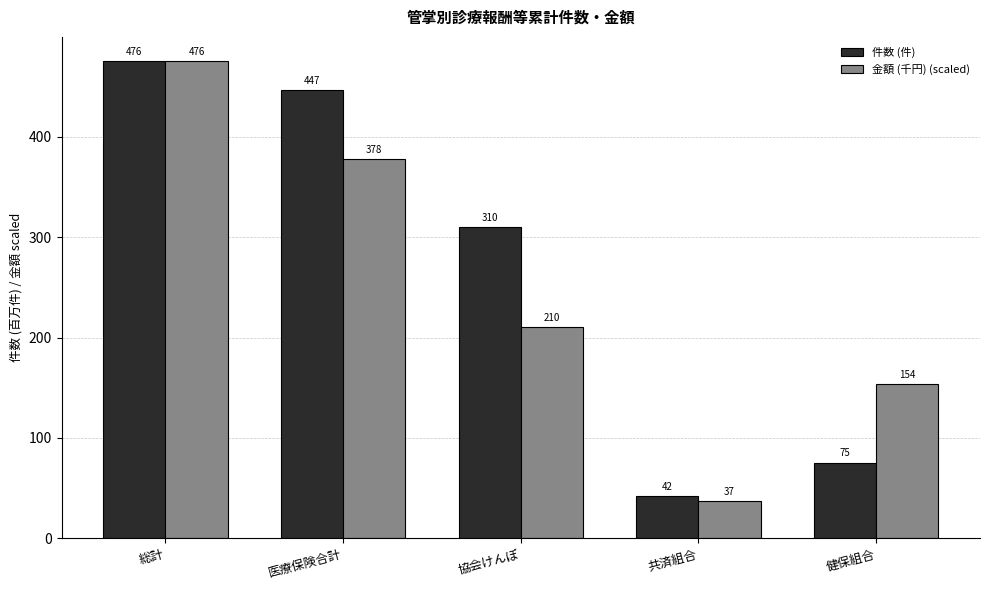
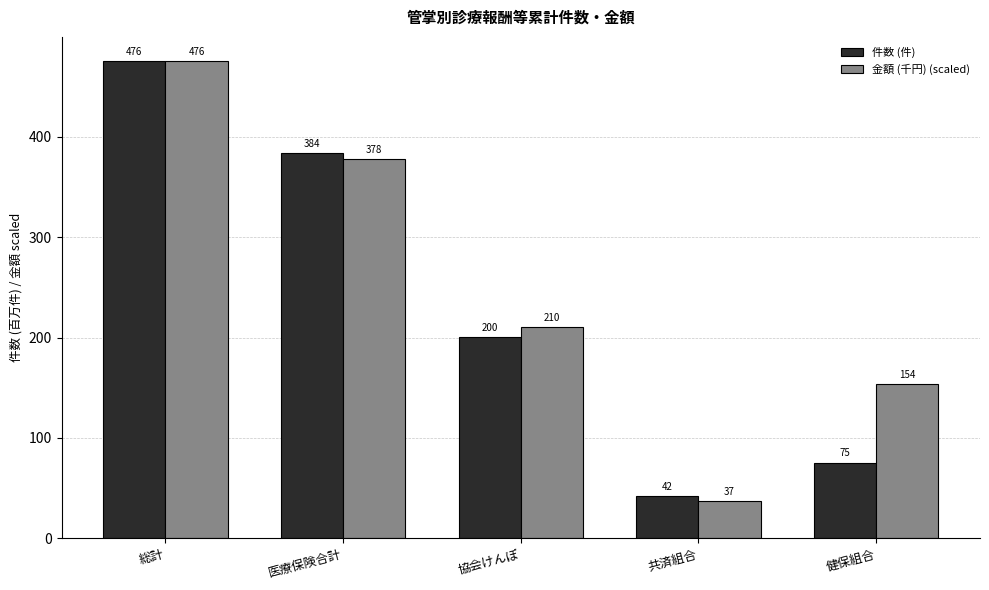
  {
    "件数 (件)": {
      "総計": 476,
-     "医療保険合計": 447,
-     "協会けんぽ": 310,
+     "医療保険合計": 384,
+     "協会けんぽ": 200,
      "共済組合": 42,
      "健保組合": 75
    },
    "金額 (千円) (scaled)": {
      "総計": 476,
      "医療保険合計": 378,
      "協会けんぽ": 210,
      "共済組合": 37,
      "健保組合": 154
    }
  }
